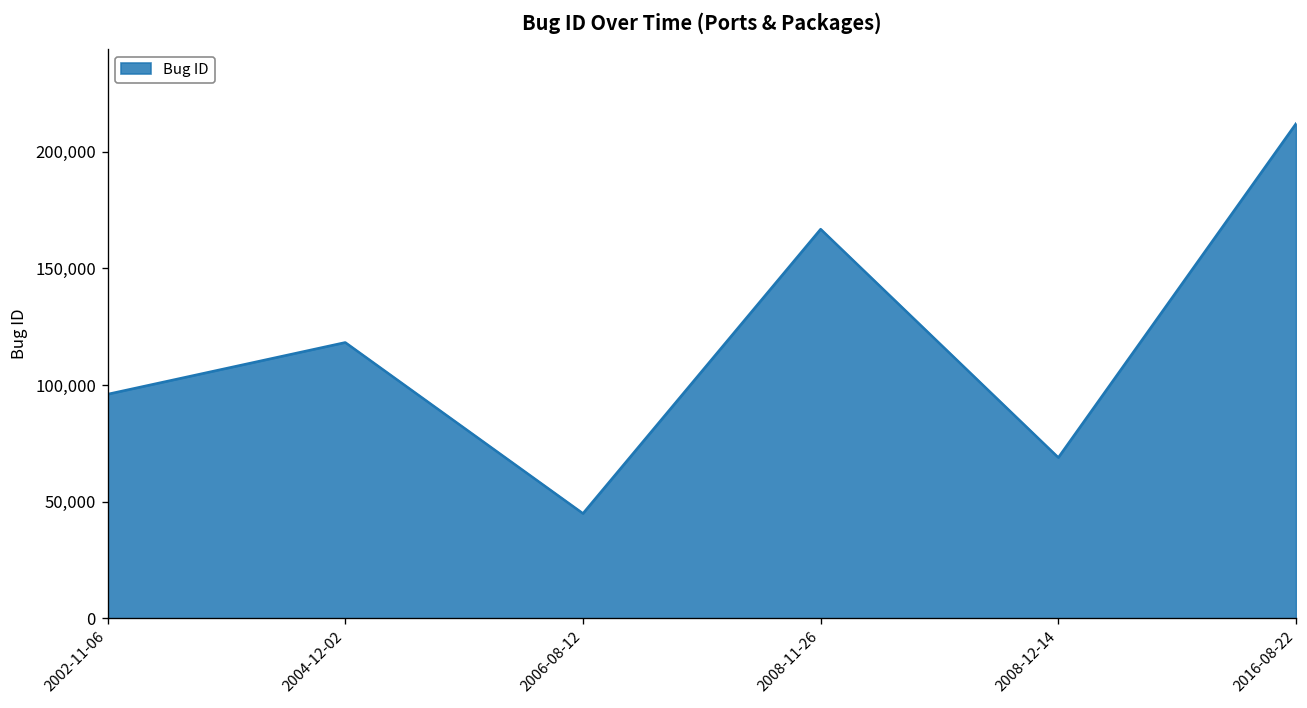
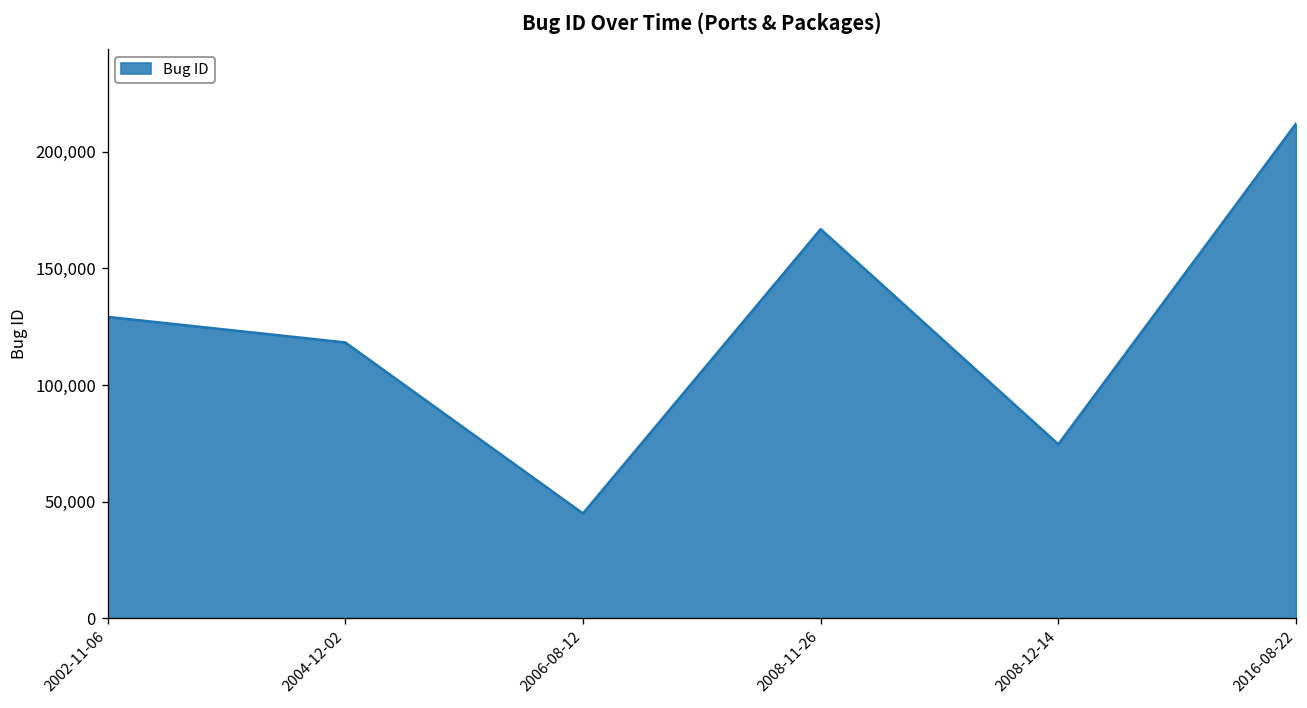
  {
-   "2002-11-06": "96,000",
+   "2002-11-06": "129,000",
    "2004-12-02": "118,000",
    "2006-08-12": "45,000",
    "2008-11-26": "167,000",
-   "2008-12-14": "69,000",
+   "2008-12-14": "75,000",
    "2016-08-22": "212,000"
  }
